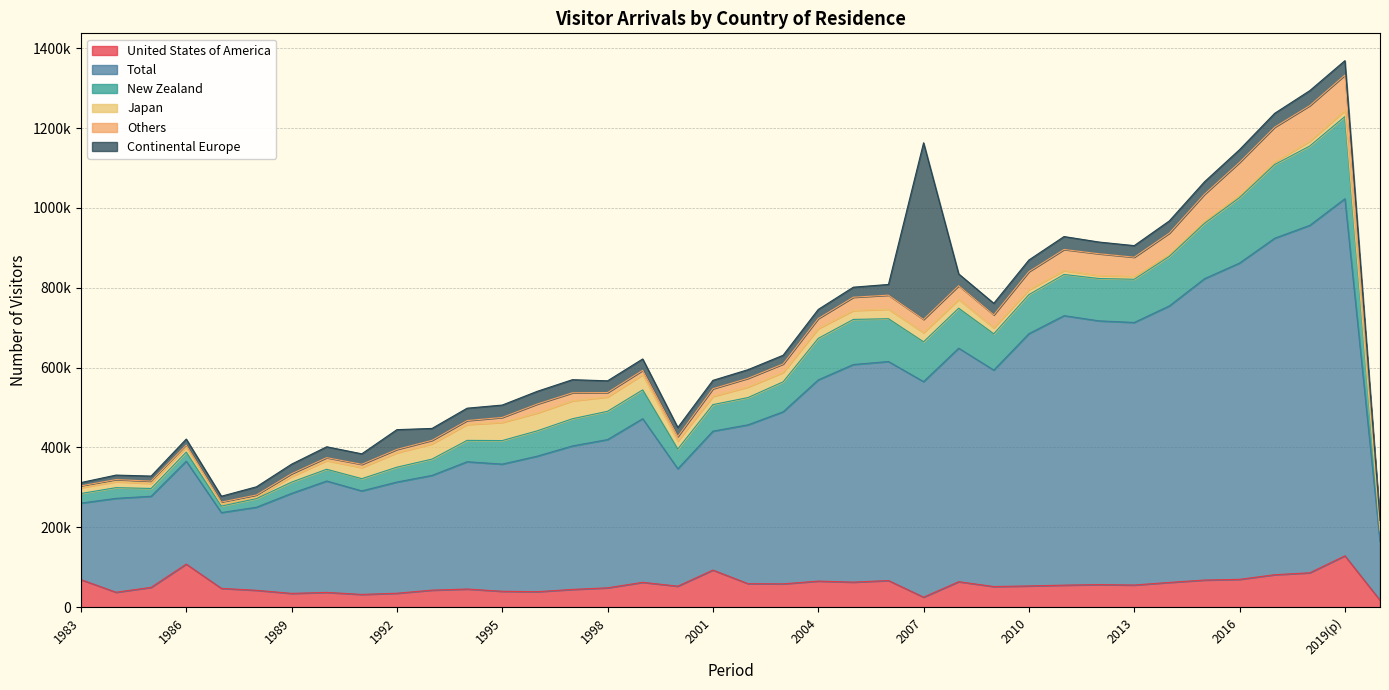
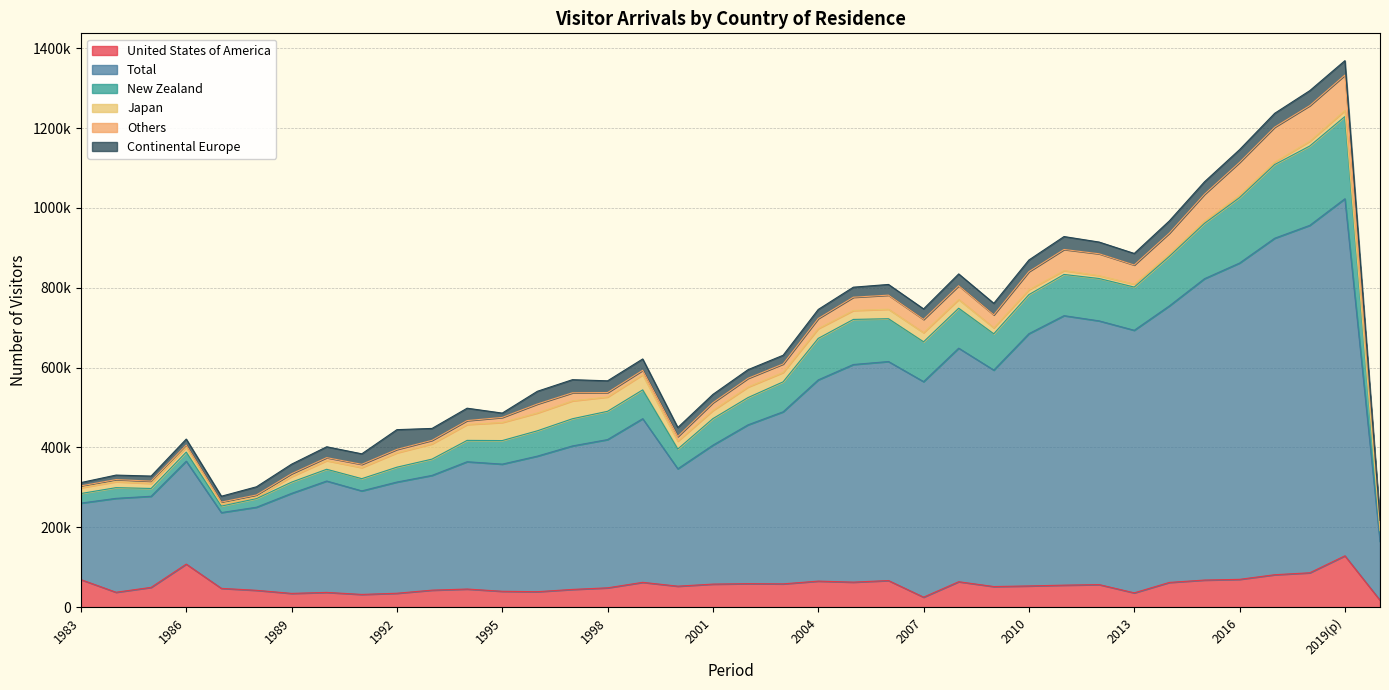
  {
    "United States of America": {
      "1983": 70000,
      "1986": 110000,
      "1989": 30000,
      "1992": 30000,
      "1995": 40000,
      "1998": 50000,
-     "2001": 90000,
+     "2001": 60000,
      "2004": 70000,
      "2007": 30000,
      "2010": 50000,
-     "2013": 60000,
+     "2013": 40000,
      "2016": 70000,
      "2019(p)": 130000
    },
    "Continental Europe": {
      "1983": 10000,
      "1986": 20000,
      "1989": 20000,
      "1992": 50000,
-     "1995": 30000,
+     "1995": 10000,
      "1998": 30000,
      "2001": 20000,
      "2004": 20000,
-     "2007": 440000,
+     "2007": 30000,
      "2010": 30000,
      "2013": 30000,
      "2016": 30000,
      "2019(p)": 40000
    }
  }
